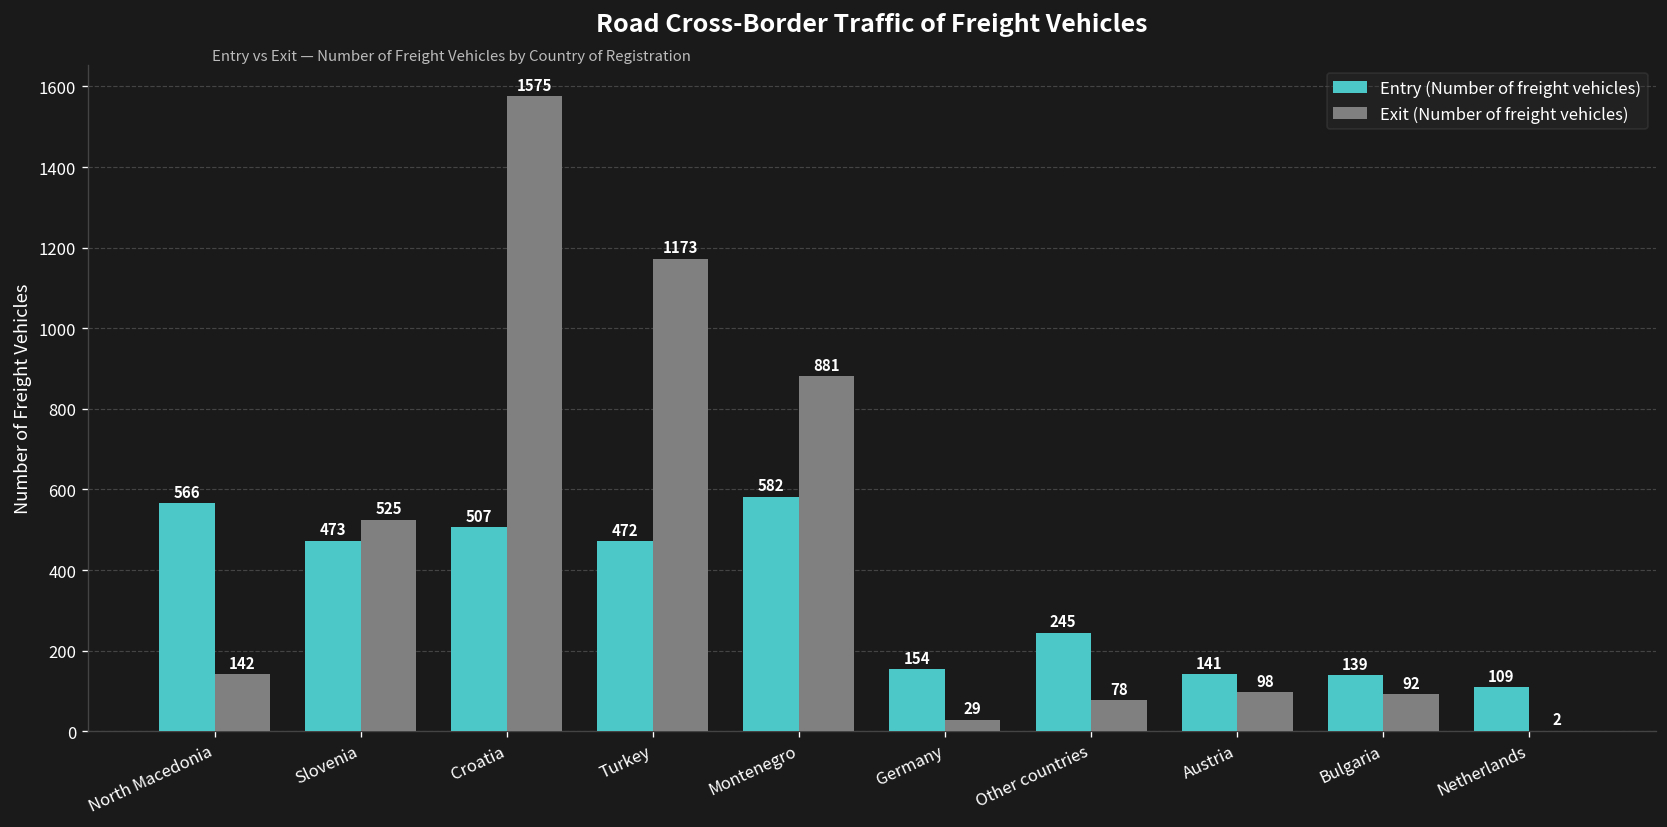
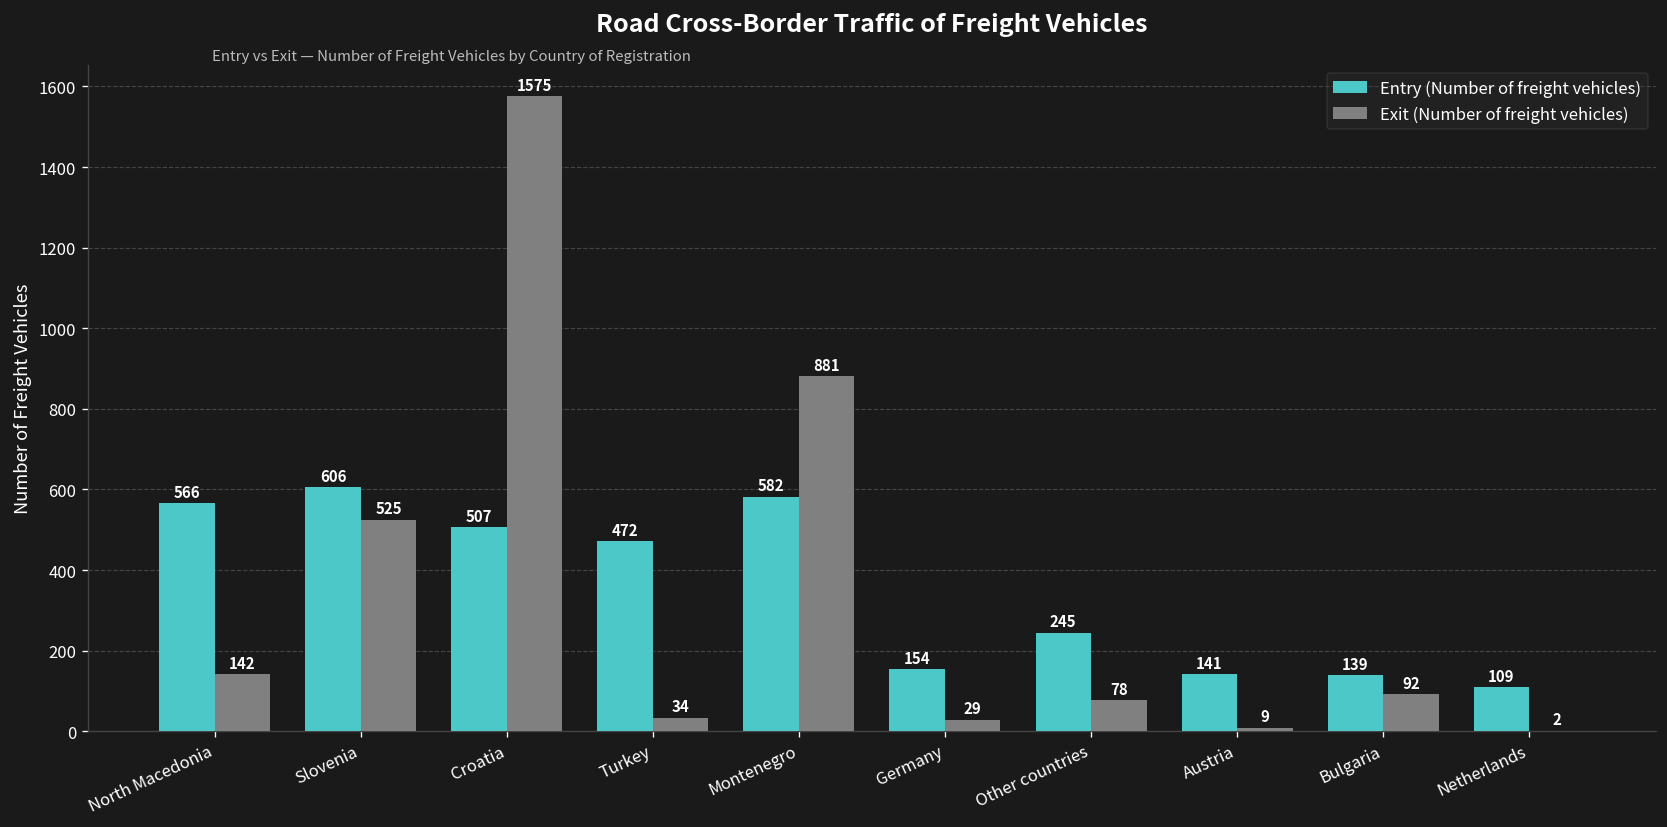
  {
    "Entry (Number of freight vehicles)": {
      "North Macedonia": 566,
-     "Slovenia": 473,
+     "Slovenia": 606,
      "Croatia": 507,
      "Turkey": 472,
      "Montenegro": 582,
      "Germany": 154,
      "Other countries": 245,
      "Austria": 141,
      "Bulgaria": 139,
      "Netherlands": 109
    },
    "Exit (Number of freight vehicles)": {
      "North Macedonia": 142,
      "Slovenia": 525,
      "Croatia": 1575,
-     "Turkey": 1173,
+     "Turkey": 34,
      "Montenegro": 881,
      "Germany": 29,
      "Other countries": 78,
-     "Austria": 98,
+     "Austria": 9,
      "Bulgaria": 92,
      "Netherlands": 2
    }
  }
